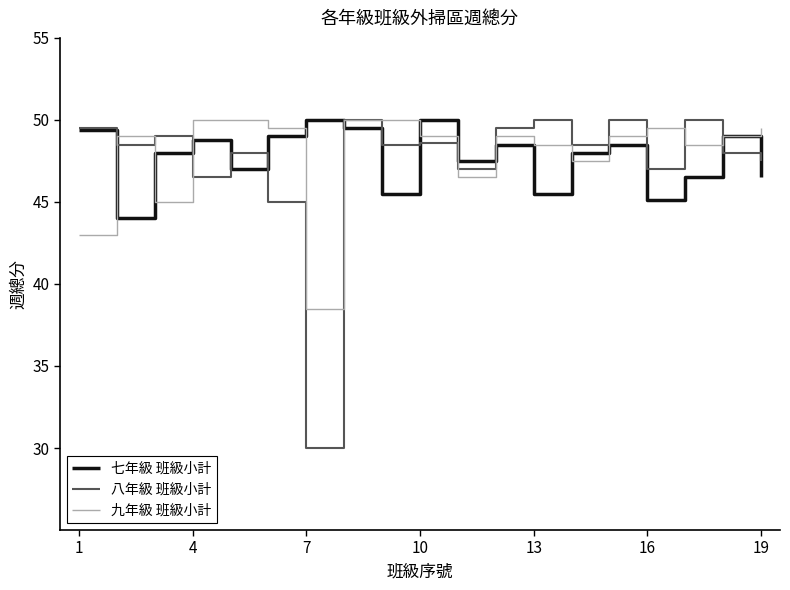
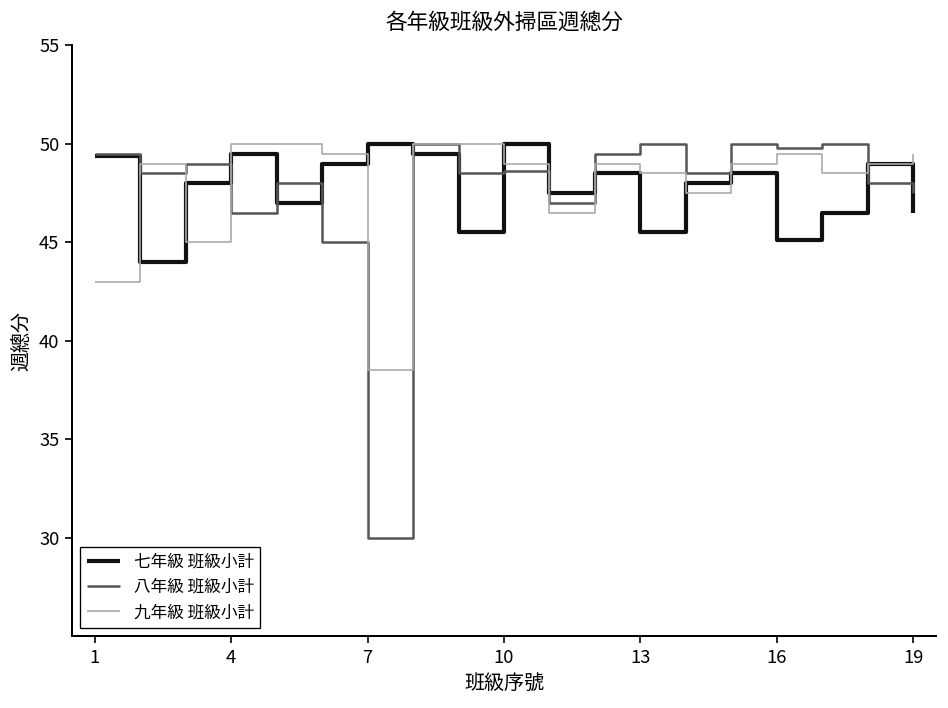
  {
    "七年級 班級小計": {
-     "4": 48.8,
+     "4": 49.5,
      "7": 50.0,
      "10": 50.0,
      "13": 45.5,
      "16": 45.1,
      "19": 46.5
    },
    "八年級 班級小計": {
      "4": 46.5,
      "7": 30.0,
      "10": 48.6,
      "13": 50.0,
-     "16": 47.0,
+     "16": 49.8,
      "19": 47.5
    },
    "九年級 班級小計": {
      "1": 43.0,
      "4": 50.0,
      "7": 38.5,
      "10": 49.0,
      "13": 48.5,
      "16": 49.5,
      "19": 49.5
    }
  }
